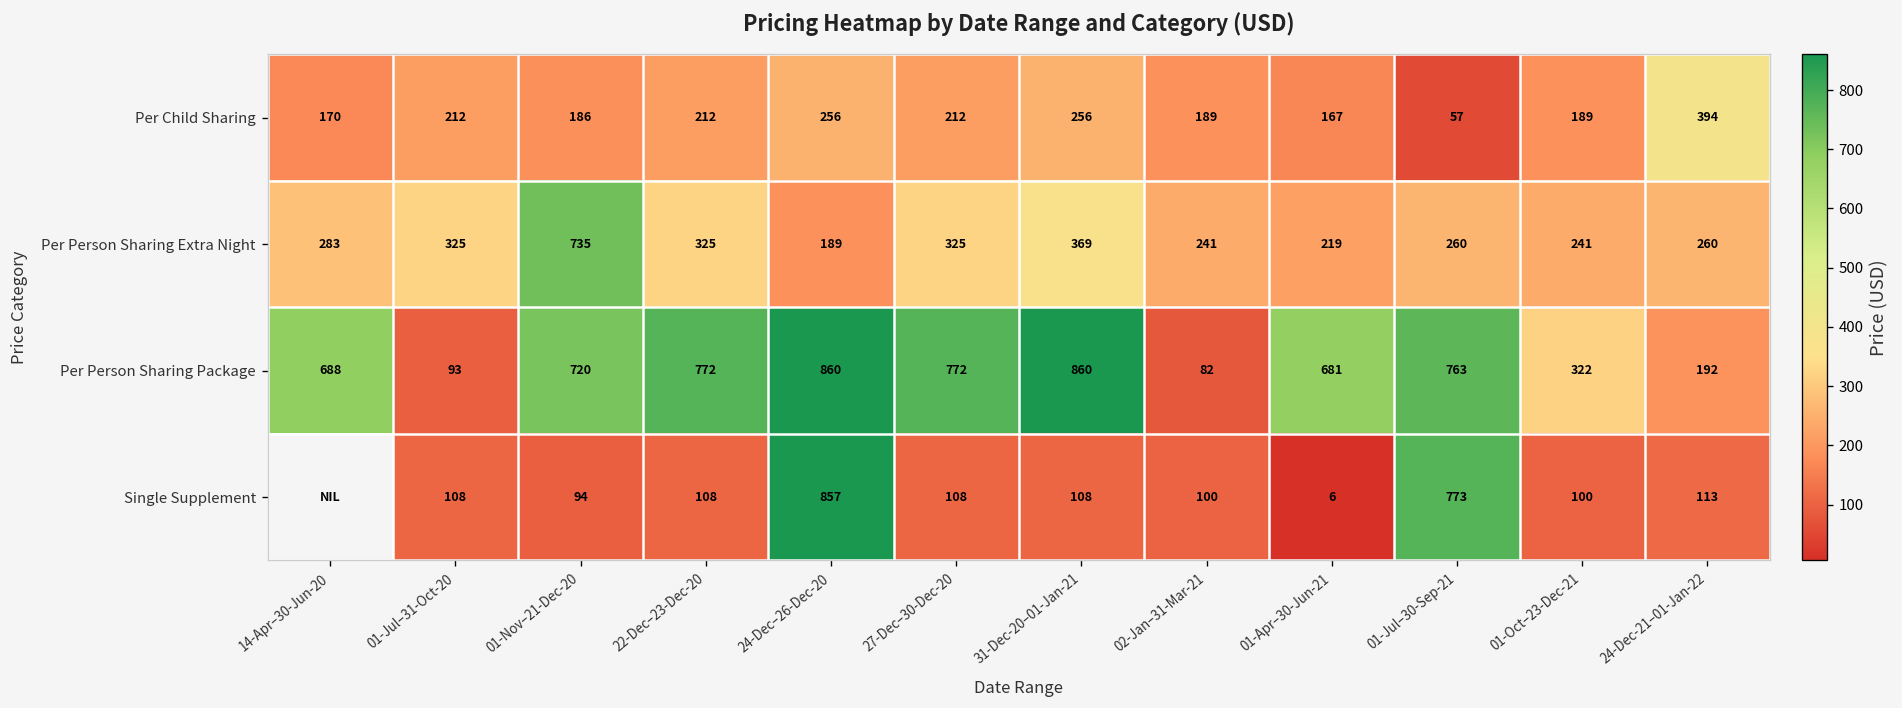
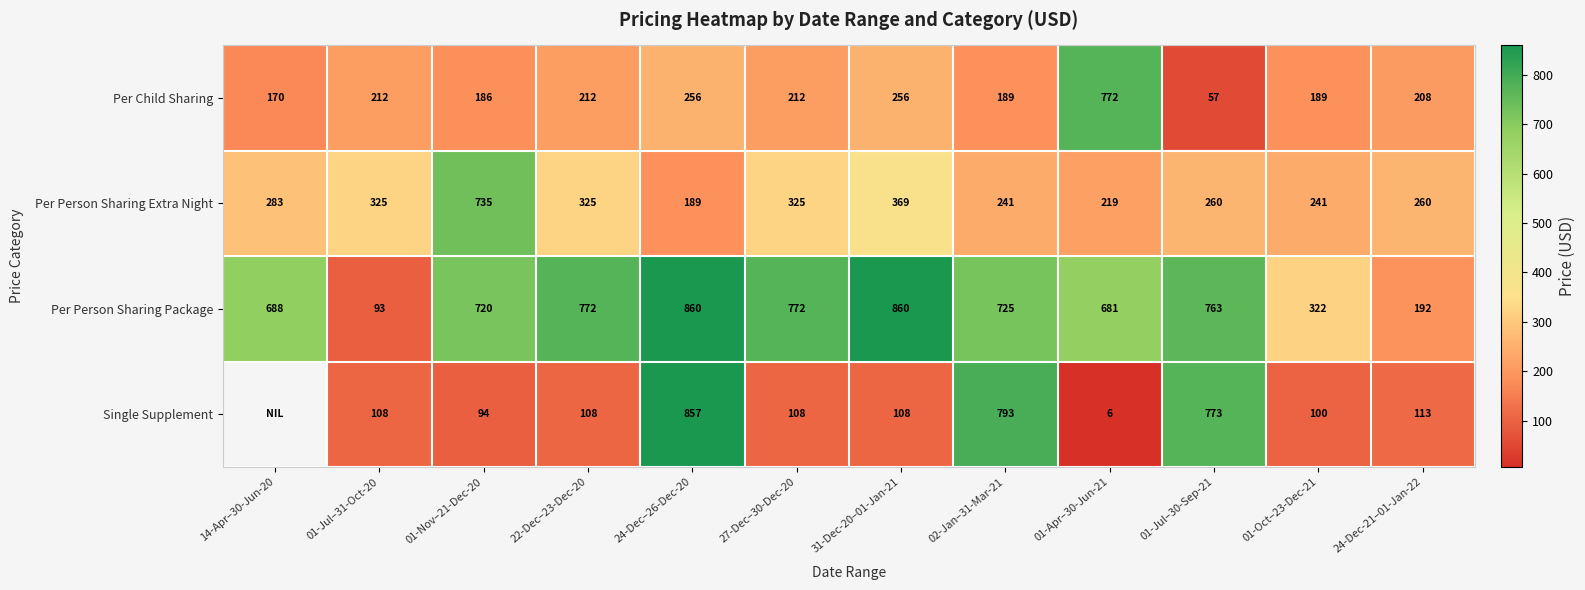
  {
    "Per Child Sharing": {
      "14-Apr–30-Jun-20": 170,
      "01-Jul–31-Oct-20": 212,
      "01-Nov–21-Dec-20": 186,
      "22-Dec–23-Dec-20": 212,
      "24-Dec–26-Dec-20": 256,
      "27-Dec–30-Dec-20": 212,
      "31-Dec-20–01-Jan-21": 256,
      "02-Jan–31-Mar-21": 189,
-     "01-Apr–30-Jun-21": 167,
+     "01-Apr–30-Jun-21": 772,
      "01-Jul–30-Sep-21": 57,
      "01-Oct–23-Dec-21": 189,
-     "24-Dec-21–01-Jan-22": 394
+     "24-Dec-21–01-Jan-22": 208
    },
    "Per Person Sharing Extra Night": {
      "14-Apr–30-Jun-20": 283,
      "01-Jul–31-Oct-20": 325,
      "01-Nov–21-Dec-20": 735,
      "22-Dec–23-Dec-20": 325,
      "24-Dec–26-Dec-20": 189,
      "27-Dec–30-Dec-20": 325,
      "31-Dec-20–01-Jan-21": 369,
      "02-Jan–31-Mar-21": 241,
      "01-Apr–30-Jun-21": 219,
      "01-Jul–30-Sep-21": 260,
      "01-Oct–23-Dec-21": 241,
      "24-Dec-21–01-Jan-22": 260
    },
    "Per Person Sharing Package": {
      "14-Apr–30-Jun-20": 688,
      "01-Jul–31-Oct-20": 93,
      "01-Nov–21-Dec-20": 720,
      "22-Dec–23-Dec-20": 772,
      "24-Dec–26-Dec-20": 860,
      "27-Dec–30-Dec-20": 772,
      "31-Dec-20–01-Jan-21": 860,
-     "02-Jan–31-Mar-21": 82,
+     "02-Jan–31-Mar-21": 725,
      "01-Apr–30-Jun-21": 681,
      "01-Jul–30-Sep-21": 763,
      "01-Oct–23-Dec-21": 322,
      "24-Dec-21–01-Jan-22": 192
    },
    "Single Supplement": {
      "01-Jul–31-Oct-20": 108,
      "01-Nov–21-Dec-20": 94,
      "22-Dec–23-Dec-20": 108,
      "24-Dec–26-Dec-20": 857,
      "27-Dec–30-Dec-20": 108,
      "31-Dec-20–01-Jan-21": 108,
-     "02-Jan–31-Mar-21": 100,
+     "02-Jan–31-Mar-21": 793,
      "01-Apr–30-Jun-21": 6,
      "01-Jul–30-Sep-21": 773,
      "01-Oct–23-Dec-21": 100,
      "24-Dec-21–01-Jan-22": 113
    }
  }
